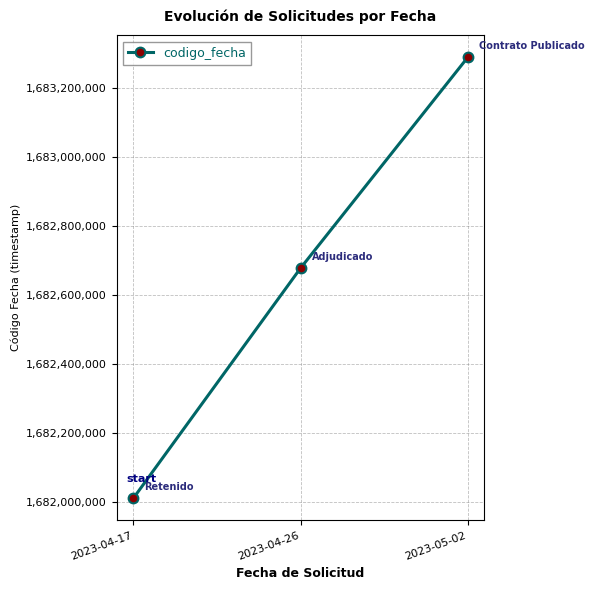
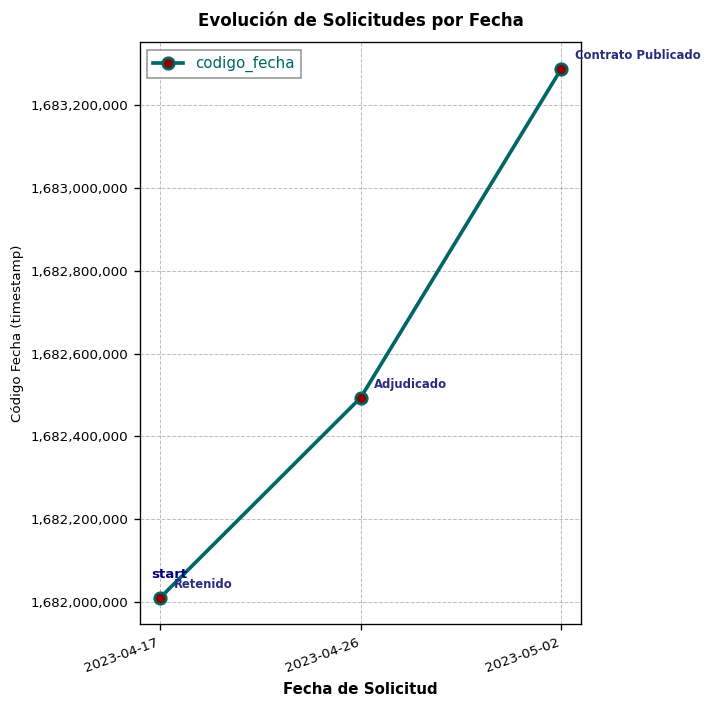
  {
    "2023-04-17": "1,682,010,000",
-   "2023-04-26": "1,682,680,000",
+   "2023-04-26": "1,682,490,000",
    "2023-05-02": "1,683,290,000"
  }
